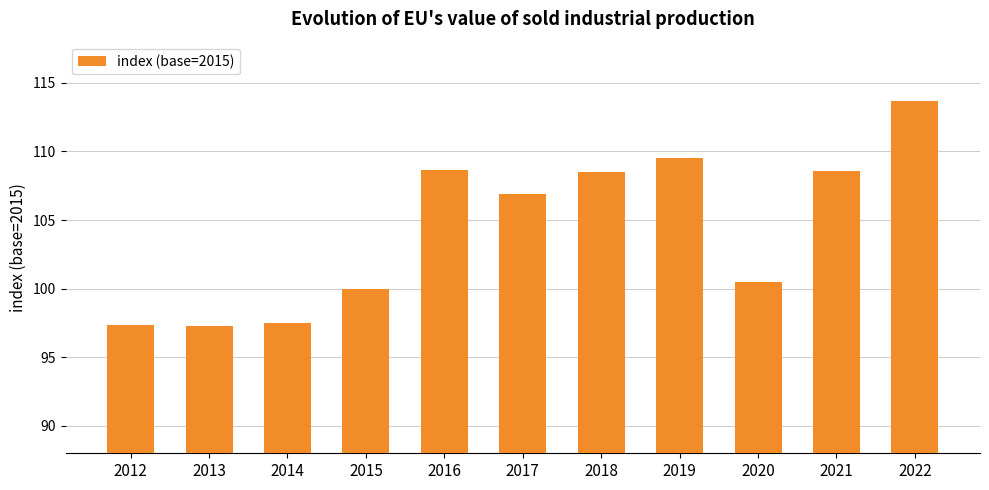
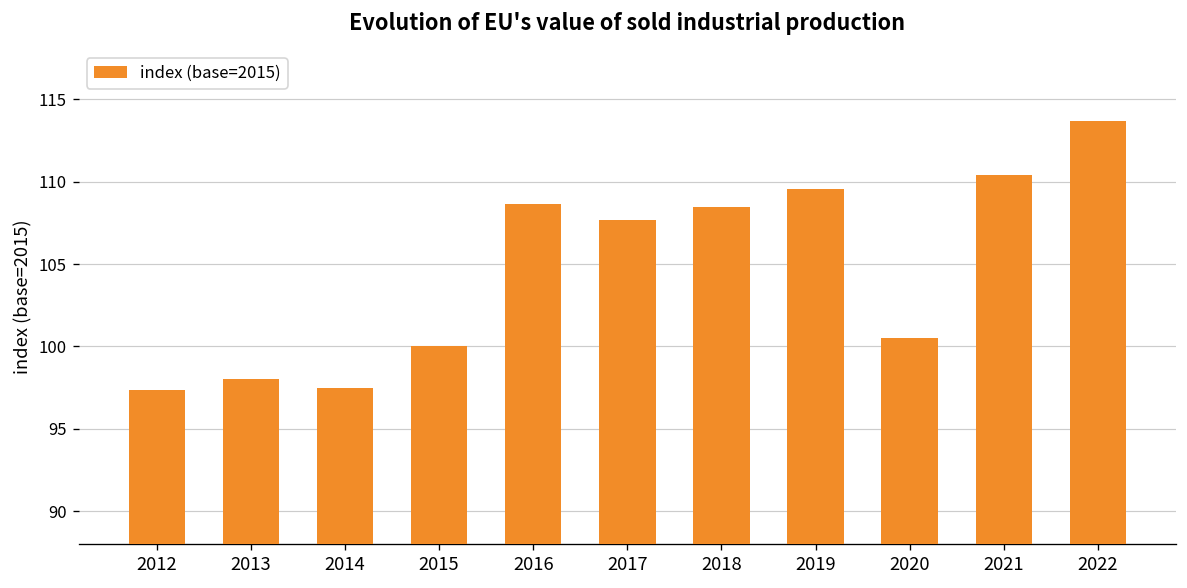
  {
    "2012": 97.4,
-   "2013": 97.3,
+   "2013": 98.0,
    "2014": 97.5,
    "2015": 100.0,
    "2016": 108.6,
-   "2017": 106.9,
+   "2017": 107.7,
    "2018": 108.5,
    "2019": 109.5,
    "2020": 100.5,
-   "2021": 108.6,
+   "2021": 110.4,
    "2022": 113.7
  }
